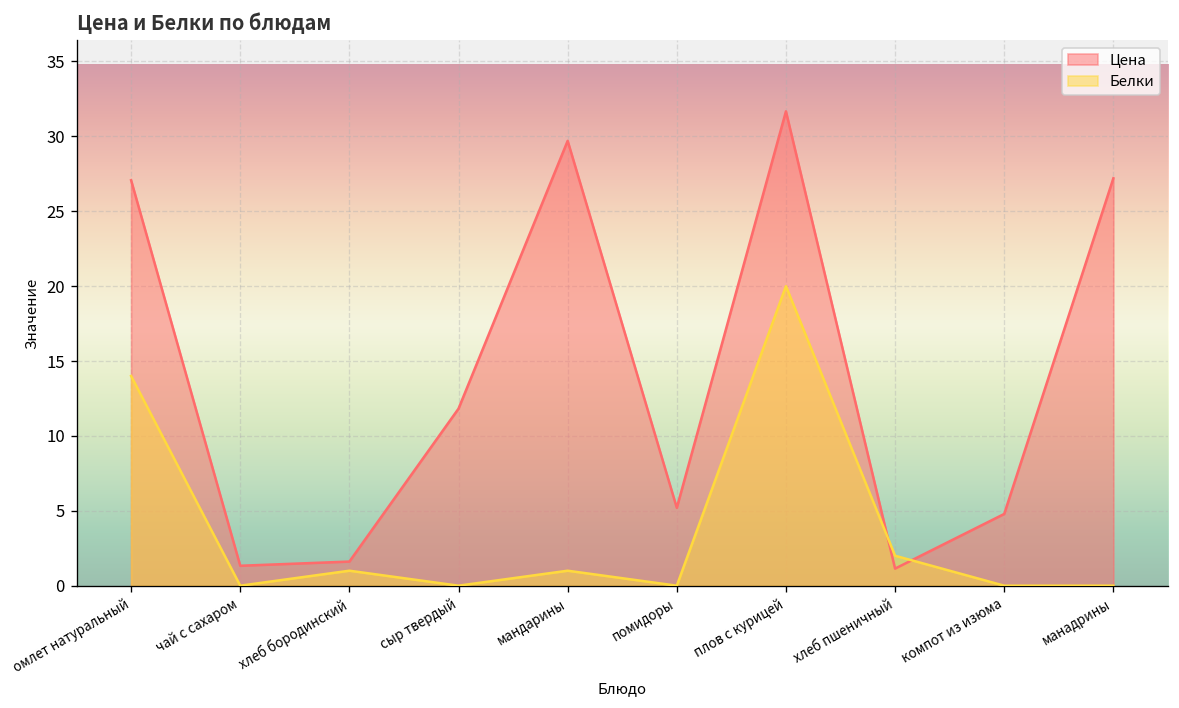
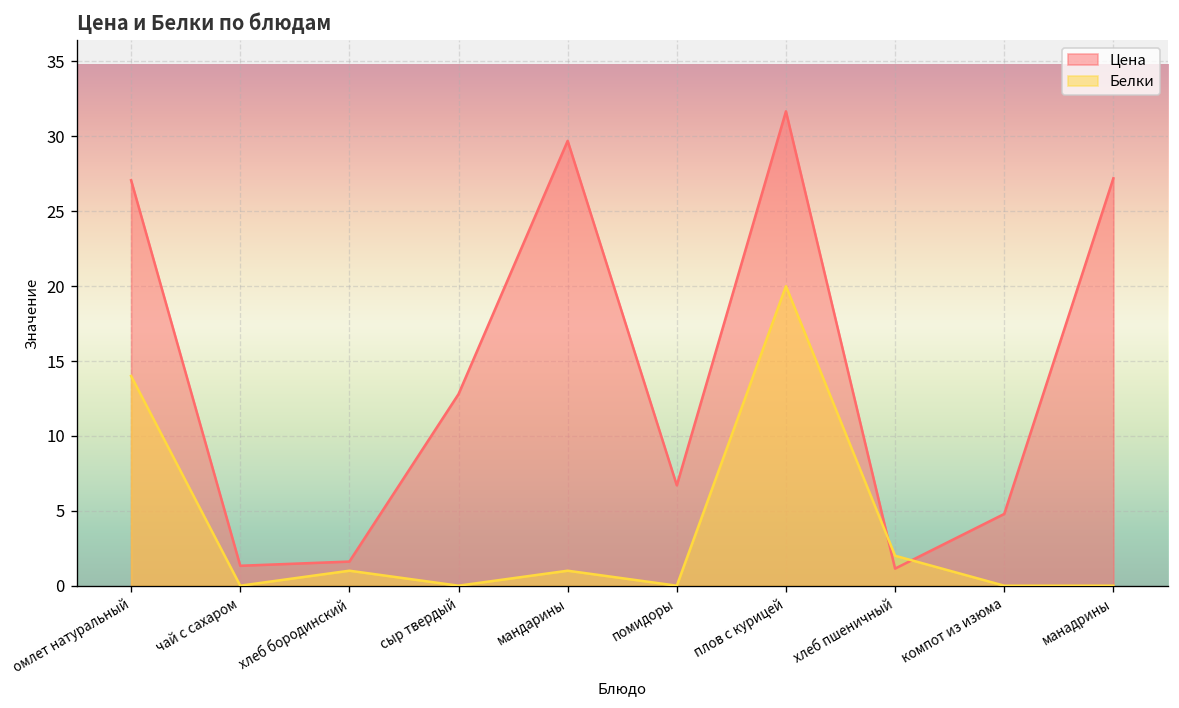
  {
    "Цена": {
      "омлет натуральный": 27.1,
      "чай с сахаром": 1.3,
      "хлеб бородинский": 1.6,
-     "сыр твердый": 11.8,
+     "сыр твердый": 12.8,
      "мандарины": 29.7,
-     "помидоры": 5.2,
+     "помидоры": 6.7,
      "плов с курицей": 31.7,
      "хлеб пшеничный": 1.1,
      "компот из изюма": 4.8,
      "манадрины": 27.2
    },
    "Белки": {
      "омлет натуральный": 14.0,
      "чай с сахаром": 0.0,
      "хлеб бородинский": 1.0,
      "сыр твердый": 0.0,
      "мандарины": 1.0,
      "помидоры": 0.0,
      "плов с курицей": 20.0,
      "хлеб пшеничный": 2.0,
      "компот из изюма": 0.0,
      "манадрины": 0.0
    }
  }
